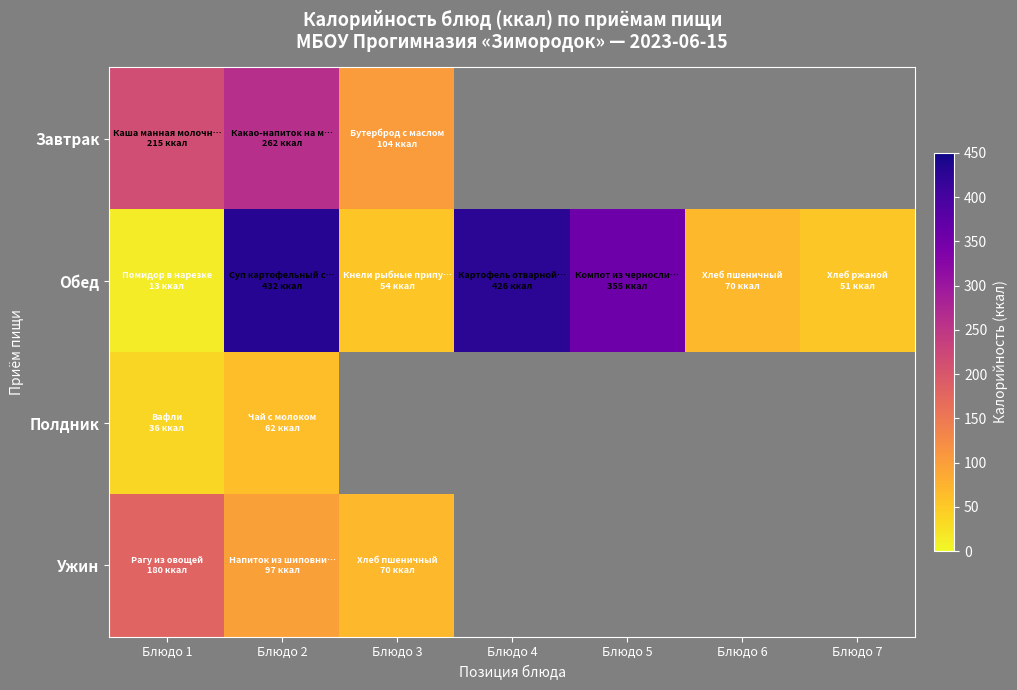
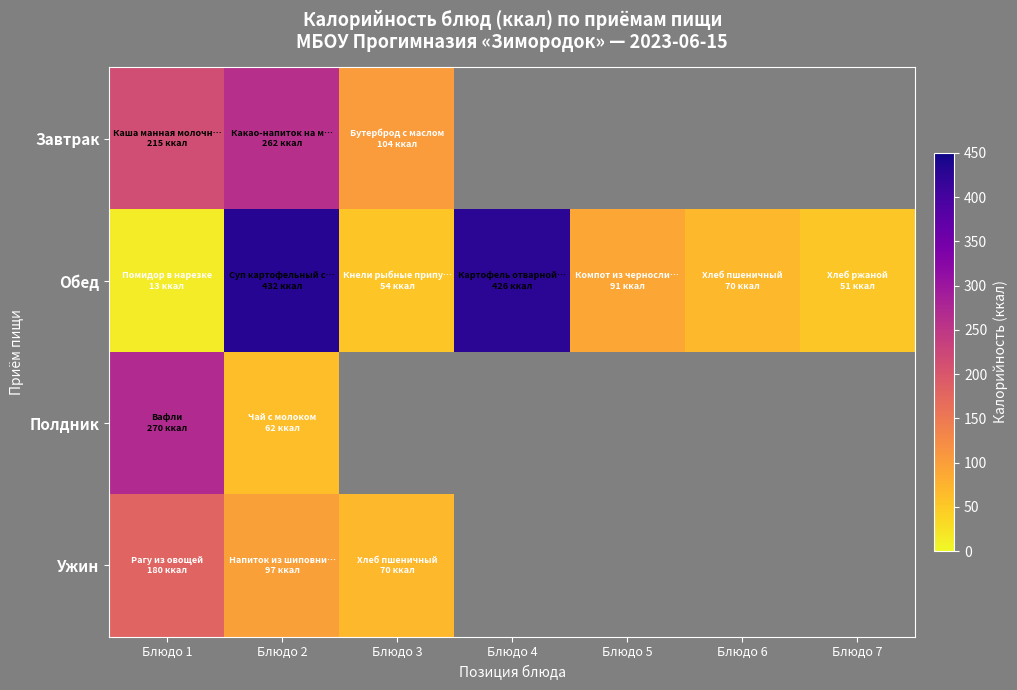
  {
    "Завтрак": {
      "Блюдо 1": 215,
      "Блюдо 2": 262,
      "Блюдо 3": 104
    },
    "Обед": {
      "Блюдо 1": 13,
      "Блюдо 2": 432,
      "Блюдо 3": 54,
      "Блюдо 4": 426,
-     "Блюдо 5": 355,
+     "Блюдо 5": 91,
      "Блюдо 6": 70,
      "Блюдо 7": 51
    },
    "Полдник": {
-     "Блюдо 1": 36,
+     "Блюдо 1": 270,
      "Блюдо 2": 62
    },
    "Ужин": {
      "Блюдо 1": 180,
      "Блюдо 2": 97,
      "Блюдо 3": 70
    }
  }
